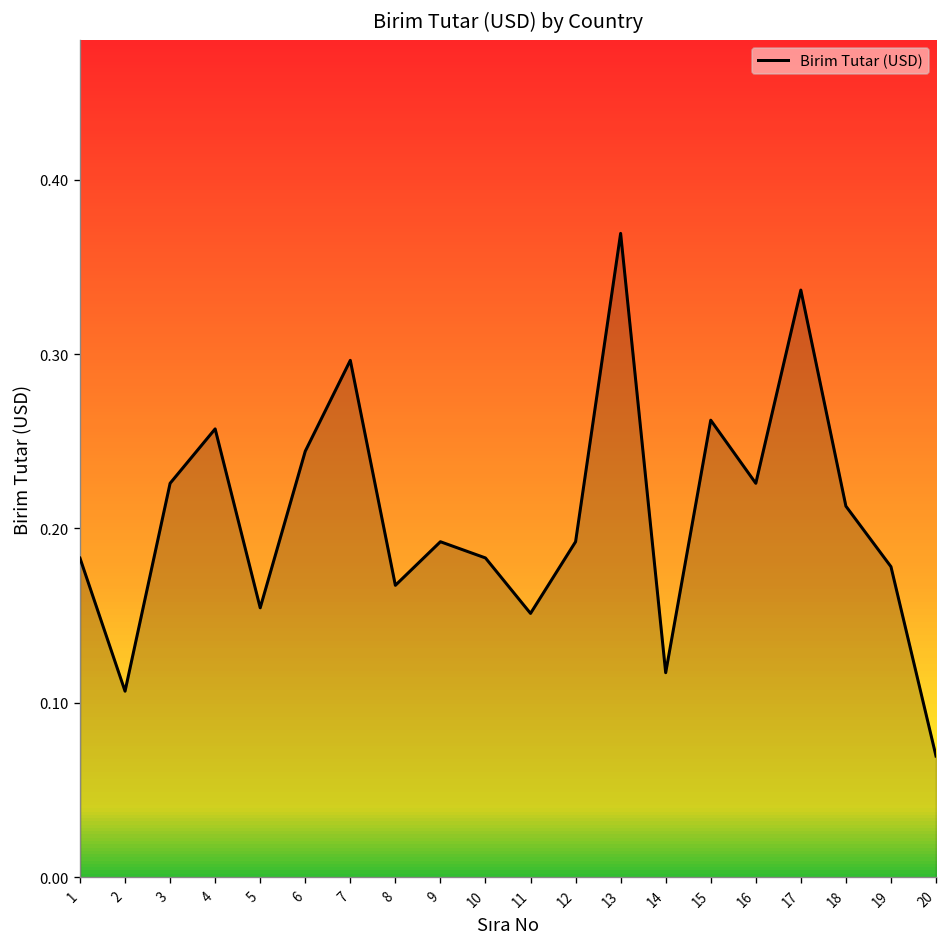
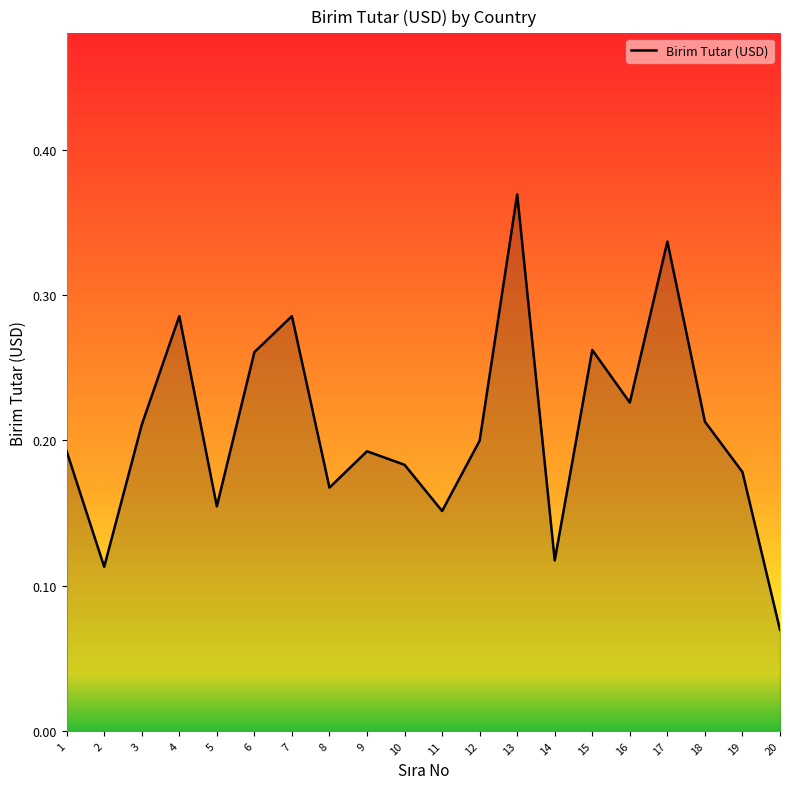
  {
-   "1": 0.183,
-   "2": 0.107,
-   "3": 0.226,
-   "4": 0.257,
+   "1": 0.192,
+   "2": 0.113,
+   "3": 0.211,
+   "4": 0.285,
    "5": 0.155,
-   "6": 0.244,
-   "7": 0.296,
+   "6": 0.261,
+   "7": 0.285,
    "8": 0.167,
    "9": 0.192,
    "10": 0.183,
    "11": 0.151,
-   "12": 0.192,
+   "12": 0.200,
    "13": 0.369,
    "14": 0.117,
    "15": 0.262,
    "16": 0.226,
    "17": 0.337,
    "18": 0.213,
    "19": 0.178,
    "20": 0.070
  }
